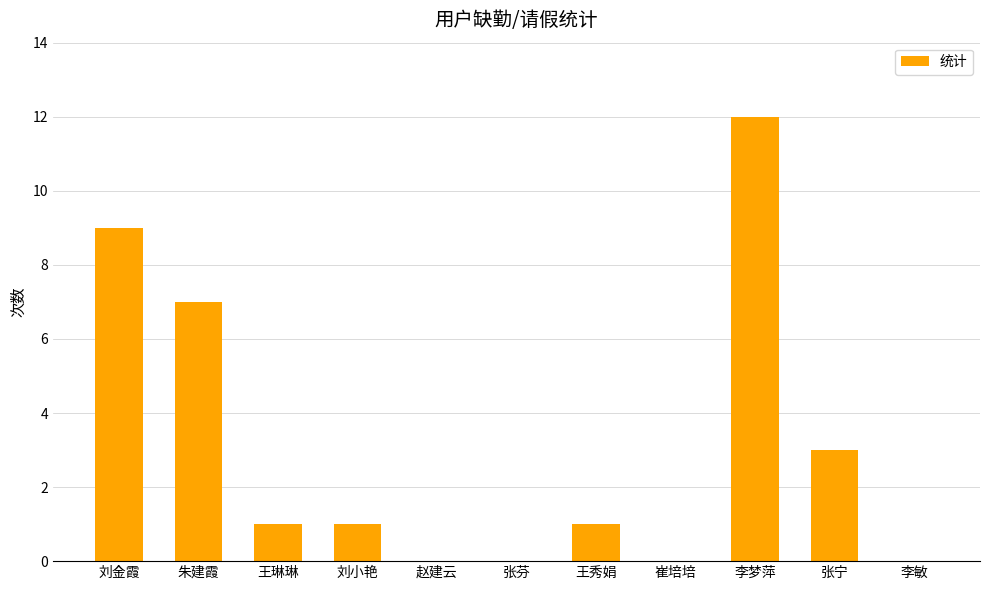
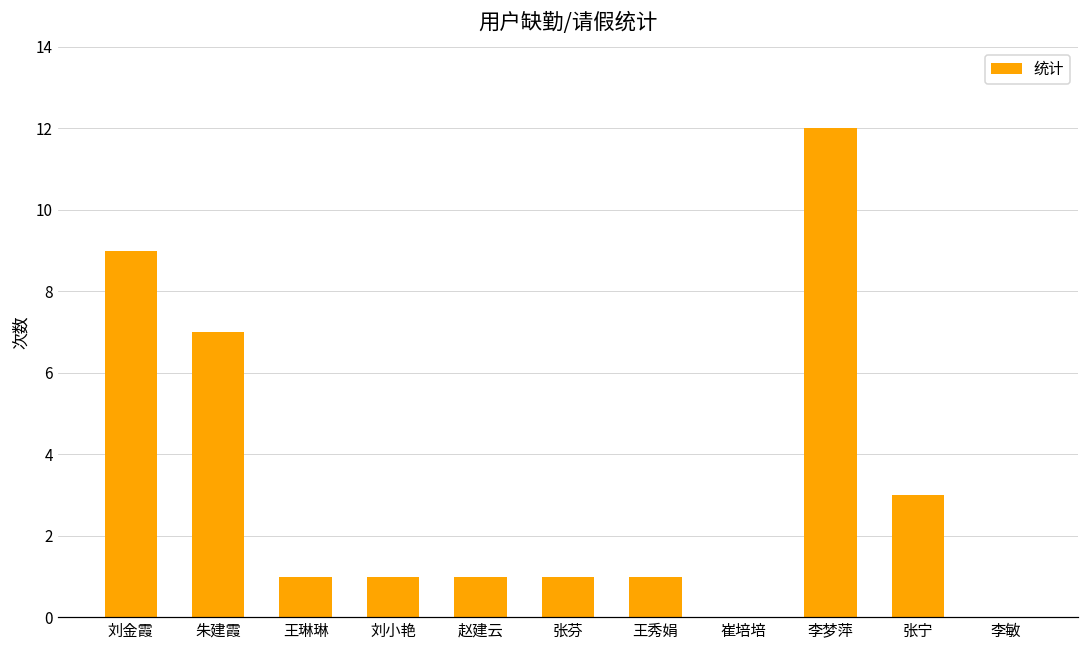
  {
    "刘金霞": 9,
    "朱建霞": 7,
    "王琳琳": 1,
    "刘小艳": 1,
-   "赵建云": 0,
-   "张芬": 0,
+   "赵建云": 1,
+   "张芬": 1,
    "王秀娟": 1,
    "崔培培": 0,
    "李梦萍": 12,
    "张宁": 3,
    "李敏": 0
  }
